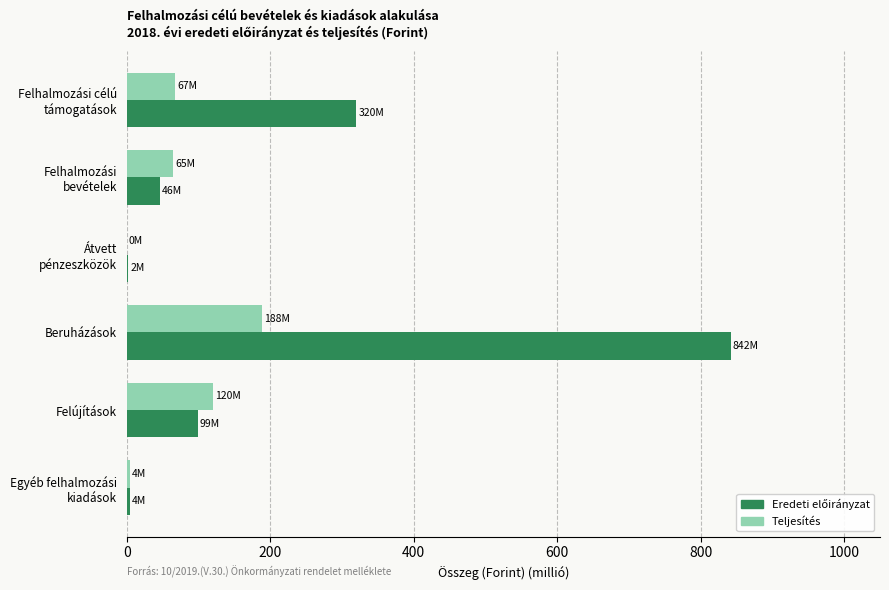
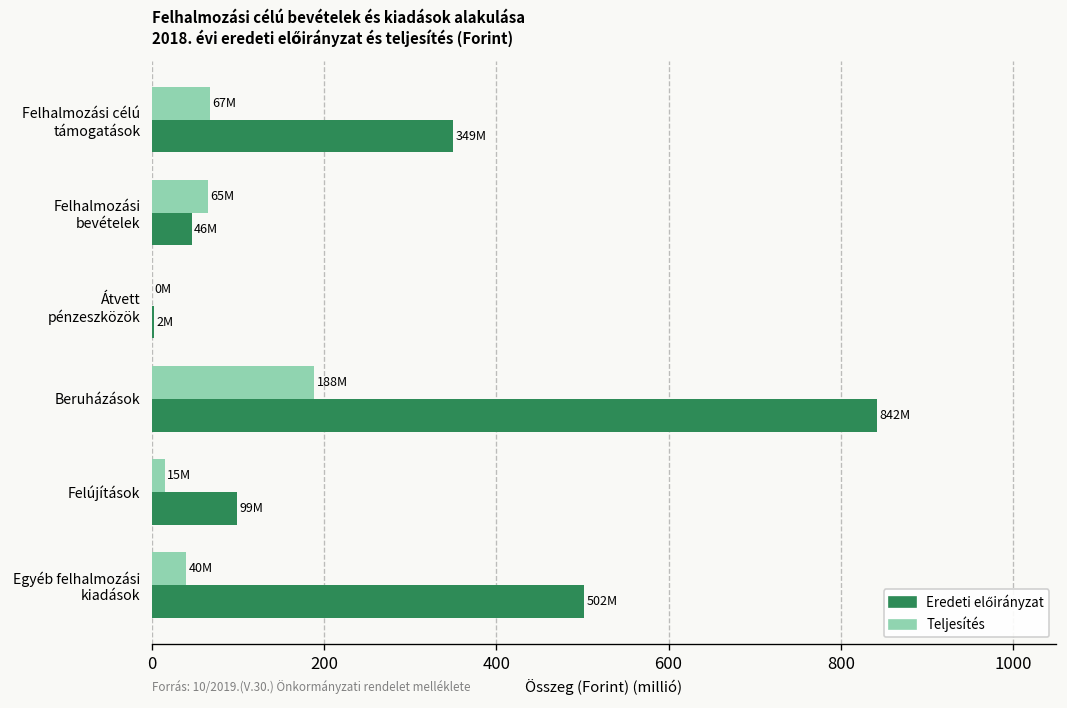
  {
    "Eredeti előirányzat": {
-     "Felhalmozási célú támogatások": "320M",
+     "Felhalmozási célú támogatások": "349M",
      "Felhalmozási bevételek": "46M",
      "Átvett pénzeszközök": "2M",
      "Beruházások": "842M",
      "Felújítások": "99M",
-     "Egyéb felhalmozási kiadások": "4M"
+     "Egyéb felhalmozási kiadások": "502M"
    },
    "Teljesítés": {
      "Felhalmozási célú támogatások": "67M",
      "Felhalmozási bevételek": "65M",
      "Átvett pénzeszközök": "0M",
      "Beruházások": "188M",
-     "Felújítások": "120M",
-     "Egyéb felhalmozási kiadások": "4M"
+     "Felújítások": "15M",
+     "Egyéb felhalmozási kiadások": "40M"
    }
  }
